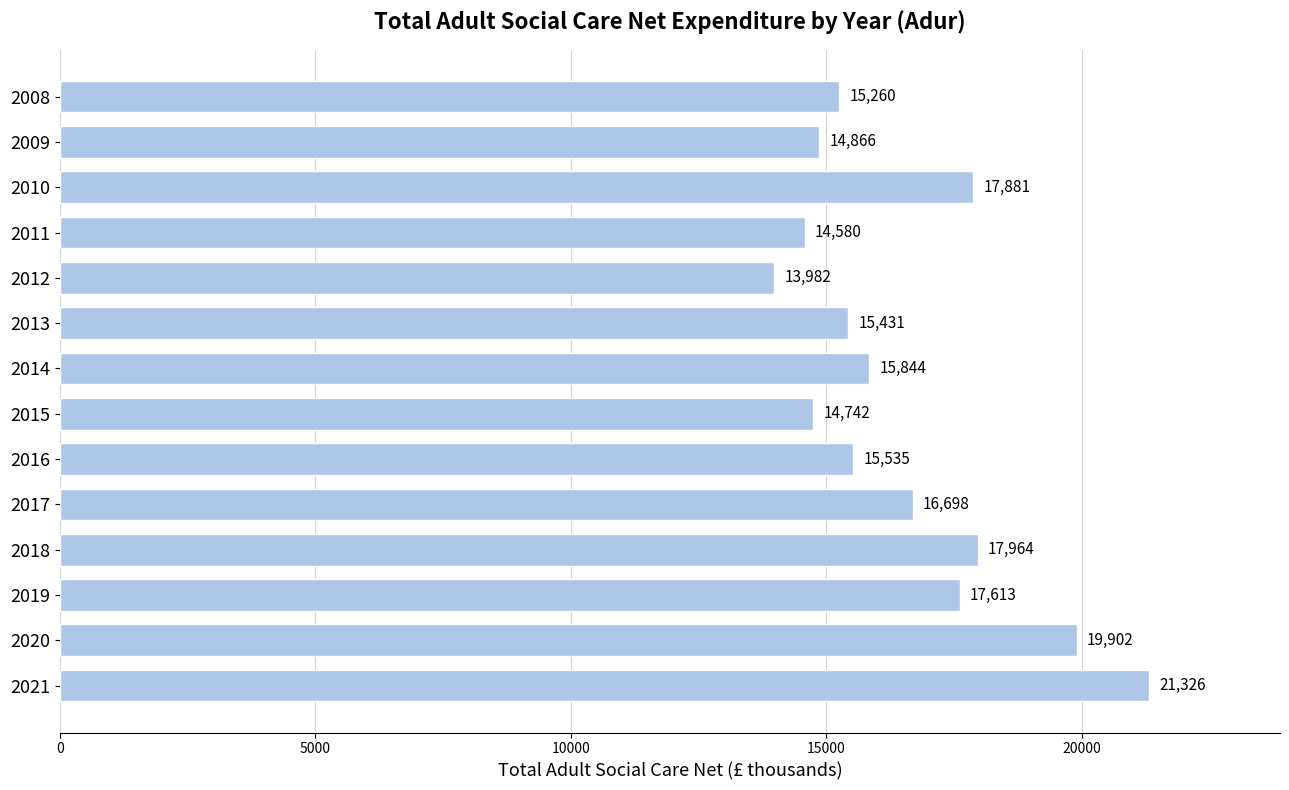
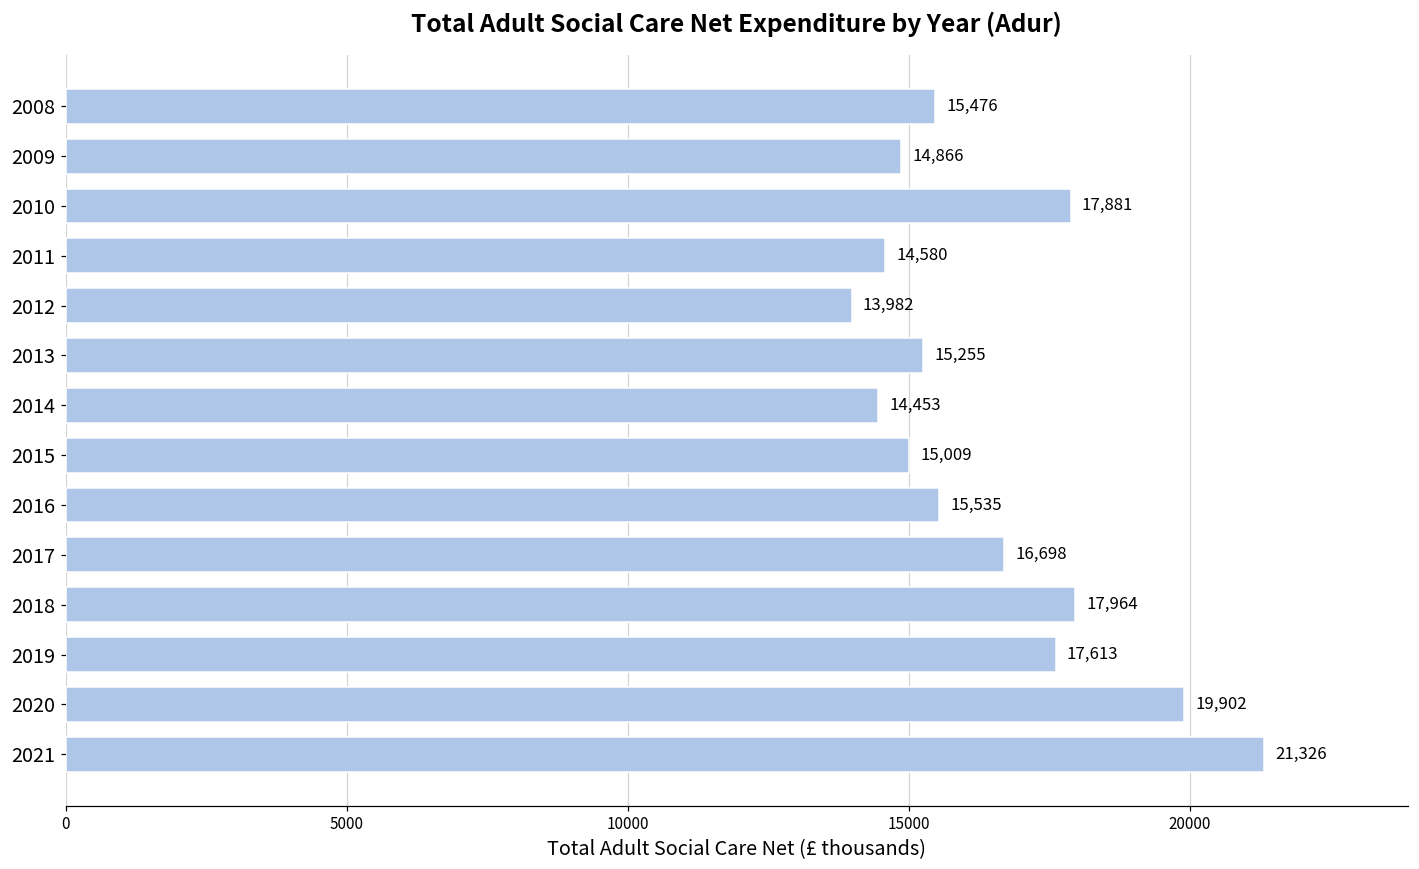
  {
-   "2008": "15,260",
+   "2008": "15,476",
    "2009": "14,866",
    "2010": "17,881",
    "2011": "14,580",
    "2012": "13,982",
-   "2013": "15,431",
-   "2014": "15,844",
-   "2015": "14,742",
+   "2013": "15,255",
+   "2014": "14,453",
+   "2015": "15,009",
    "2016": "15,535",
    "2017": "16,698",
    "2018": "17,964",
    "2019": "17,613",
    "2020": "19,902",
    "2021": "21,326"
  }
